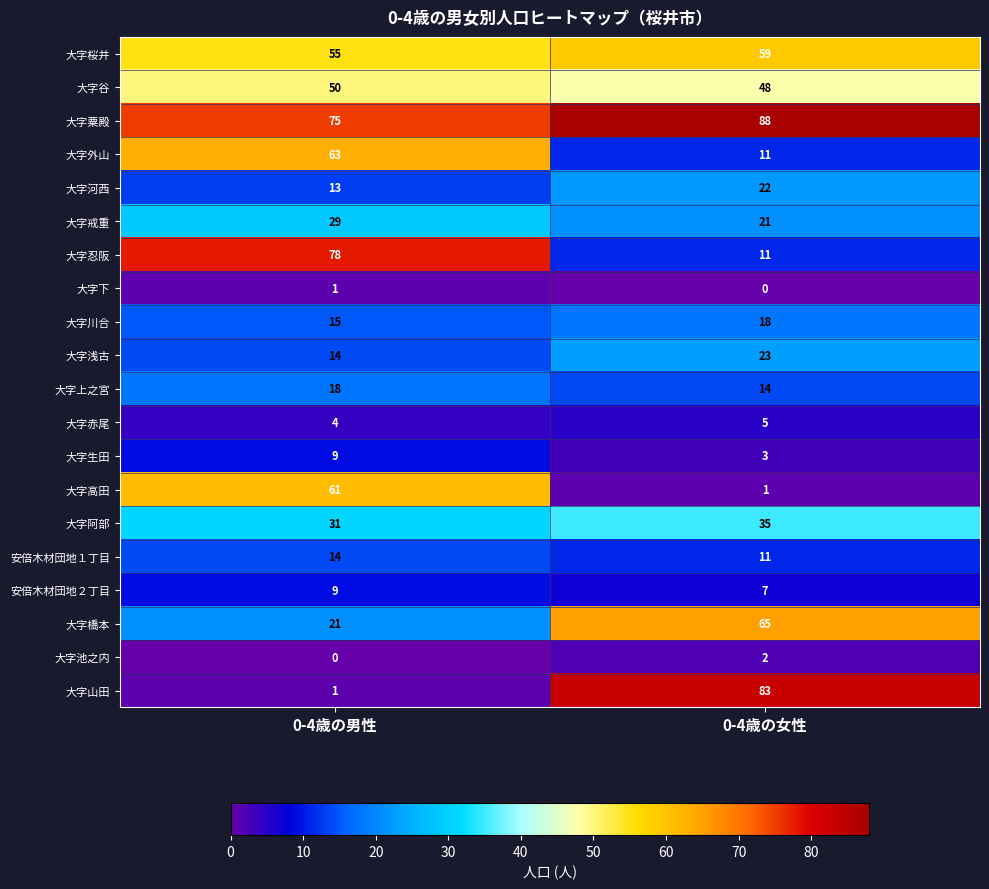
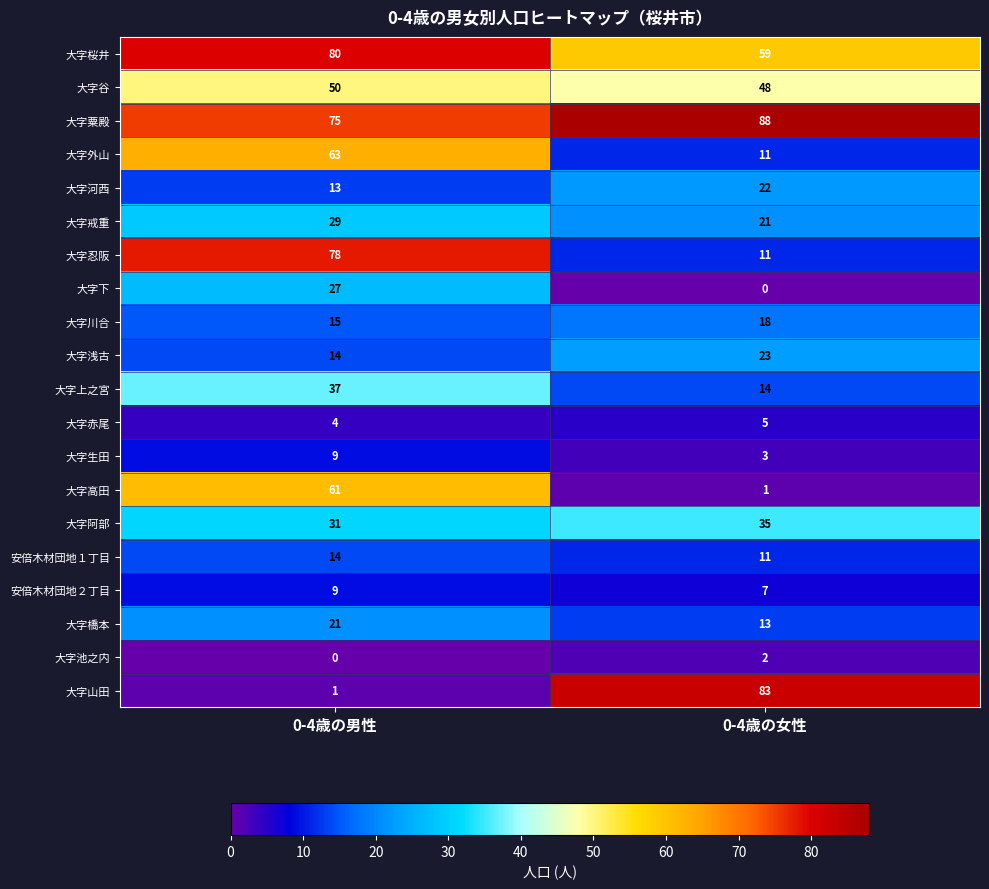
  {
    "大字桜井": {
-     "0-4歳の男性": 55,
+     "0-4歳の男性": 80,
      "0-4歳の女性": 59
    },
    "大字谷": {
      "0-4歳の男性": 50,
      "0-4歳の女性": 48
    },
    "大字粟殿": {
      "0-4歳の男性": 75,
      "0-4歳の女性": 88
    },
    "大字外山": {
      "0-4歳の男性": 63,
      "0-4歳の女性": 11
    },
    "大字河西": {
      "0-4歳の男性": 13,
      "0-4歳の女性": 22
    },
    "大字戒重": {
      "0-4歳の男性": 29,
      "0-4歳の女性": 21
    },
    "大字忍阪": {
      "0-4歳の男性": 78,
      "0-4歳の女性": 11
    },
    "大字下": {
-     "0-4歳の男性": 1,
+     "0-4歳の男性": 27,
      "0-4歳の女性": 0
    },
    "大字川合": {
      "0-4歳の男性": 15,
      "0-4歳の女性": 18
    },
    "大字浅古": {
      "0-4歳の男性": 14,
      "0-4歳の女性": 23
    },
    "大字上之宮": {
-     "0-4歳の男性": 18,
+     "0-4歳の男性": 37,
      "0-4歳の女性": 14
    },
    "大字赤尾": {
      "0-4歳の男性": 4,
      "0-4歳の女性": 5
    },
    "大字生田": {
      "0-4歳の男性": 9,
      "0-4歳の女性": 3
    },
    "大字高田": {
      "0-4歳の男性": 61,
      "0-4歳の女性": 1
    },
    "大字阿部": {
      "0-4歳の男性": 31,
      "0-4歳の女性": 35
    },
    "安倍木材団地１丁目": {
      "0-4歳の男性": 14,
      "0-4歳の女性": 11
    },
    "安倍木材団地２丁目": {
      "0-4歳の男性": 9,
      "0-4歳の女性": 7
    },
    "大字橋本": {
      "0-4歳の男性": 21,
-     "0-4歳の女性": 65
+     "0-4歳の女性": 13
    },
    "大字池之内": {
      "0-4歳の男性": 0,
      "0-4歳の女性": 2
    },
    "大字山田": {
      "0-4歳の男性": 1,
      "0-4歳の女性": 83
    }
  }
